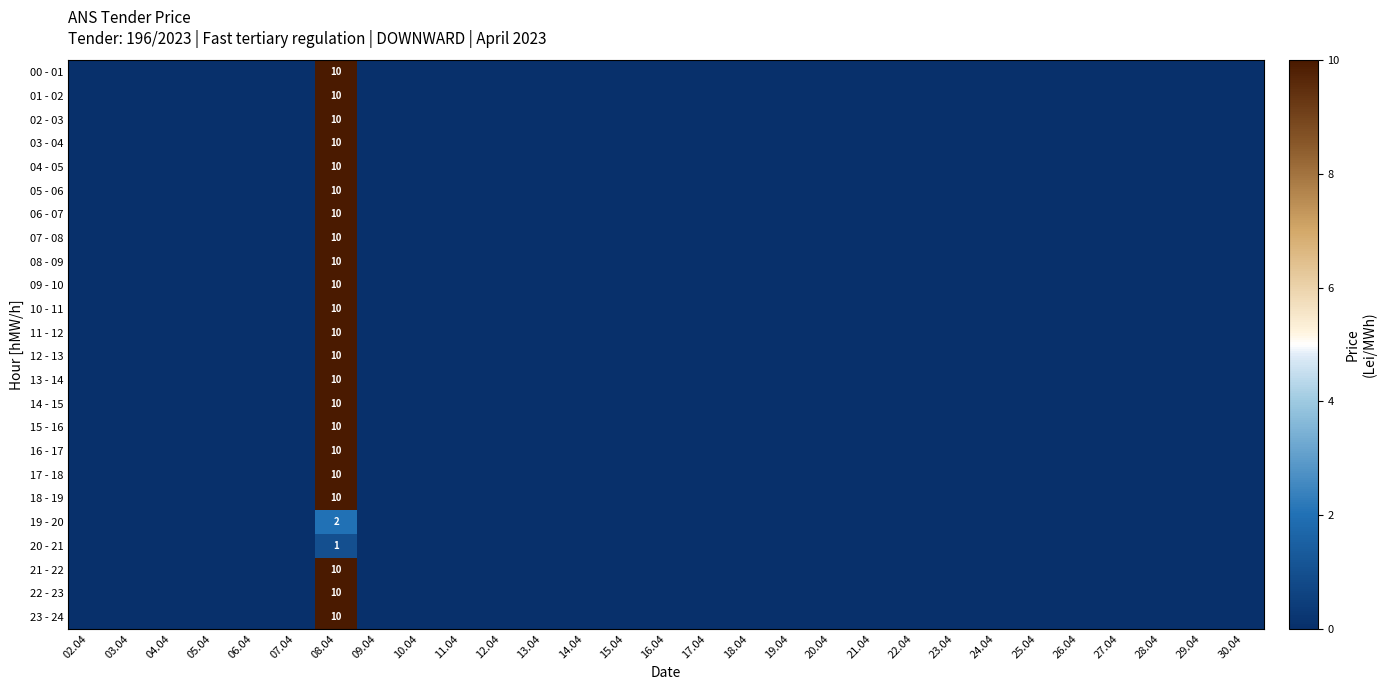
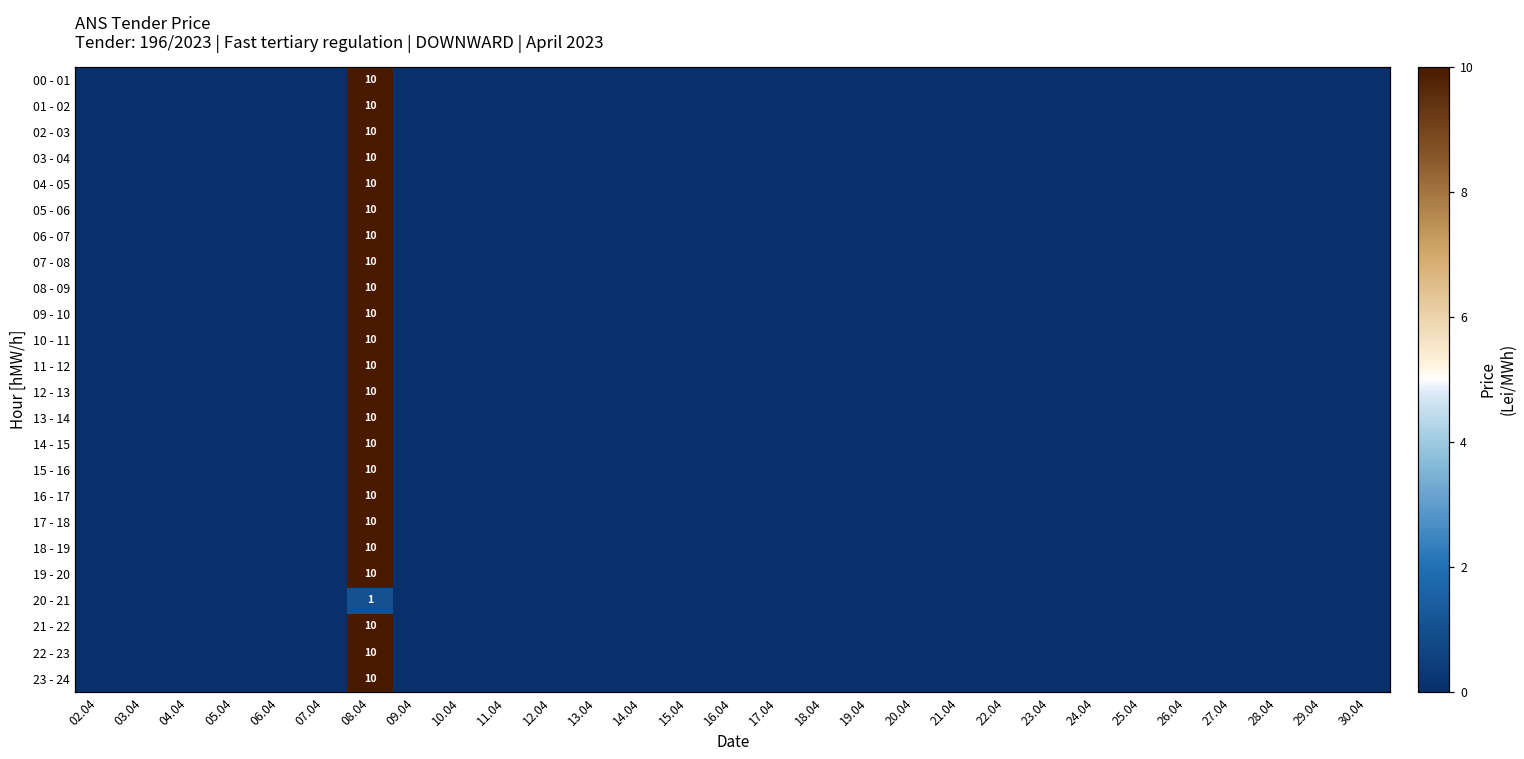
  {
    "00 - 01": {
      "08.04": 10
    },
    "01 - 02": {
      "08.04": 10
    },
    "02 - 03": {
      "08.04": 10
    },
    "03 - 04": {
      "08.04": 10
    },
    "04 - 05": {
      "08.04": 10
    },
    "05 - 06": {
      "08.04": 10
    },
    "06 - 07": {
      "08.04": 10
    },
    "07 - 08": {
      "08.04": 10
    },
    "08 - 09": {
      "08.04": 10
    },
    "09 - 10": {
      "08.04": 10
    },
    "10 - 11": {
      "08.04": 10
    },
    "11 - 12": {
      "08.04": 10
    },
    "12 - 13": {
      "08.04": 10
    },
    "13 - 14": {
      "08.04": 10
    },
    "14 - 15": {
      "08.04": 10
    },
    "15 - 16": {
      "08.04": 10
    },
    "16 - 17": {
      "08.04": 10
    },
    "17 - 18": {
      "08.04": 10
    },
    "18 - 19": {
      "08.04": 10
    },
    "19 - 20": {
-     "08.04": 2
+     "08.04": 10
    },
    "20 - 21": {
      "08.04": 1
    },
    "21 - 22": {
      "08.04": 10
    },
    "22 - 23": {
      "08.04": 10
    },
    "23 - 24": {
      "08.04": 10
    }
  }
